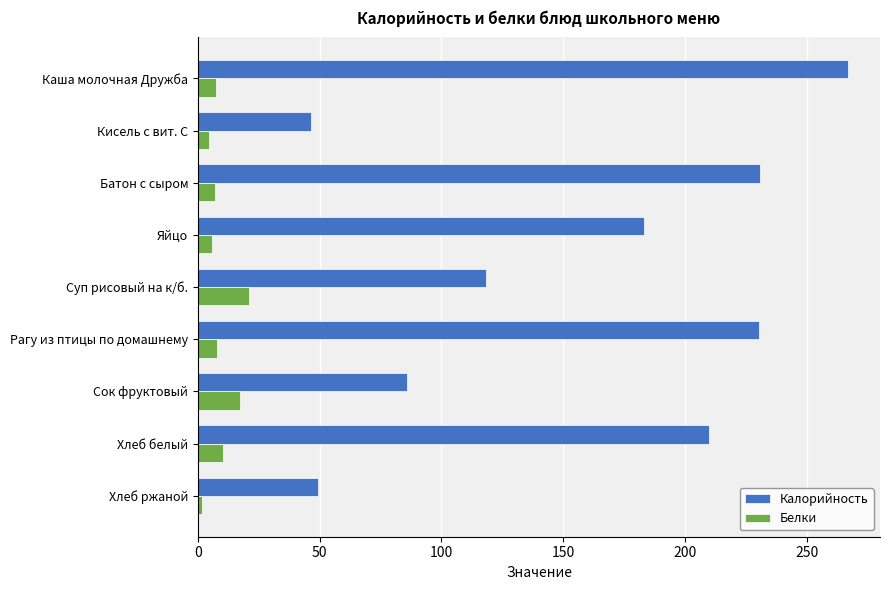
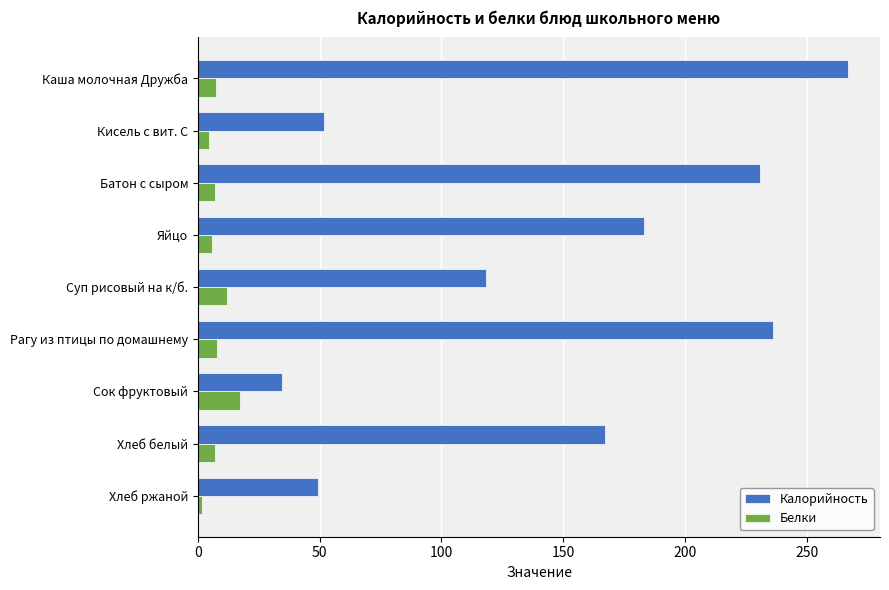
  {
    "Калорийность": {
      "Каша молочная Дружба": 267,
-     "Кисель с вит. С": 46,
+     "Кисель с вит. С": 52,
      "Батон с сыром": 231,
      "Яйцо": 183,
      "Суп рисовый на к/б.": 119,
-     "Рагу из птицы по домашнему": 230,
-     "Сок фруктовый": 86,
-     "Хлеб белый": 210,
+     "Рагу из птицы по домашнему": 236,
+     "Сок фруктовый": 35,
+     "Хлеб белый": 167,
      "Хлеб ржаной": 49
    },
    "Белки": {
      "Каша молочная Дружба": 8,
      "Кисель с вит. С": 5,
      "Батон с сыром": 7,
      "Яйцо": 6,
-     "Суп рисовый на к/б.": 21,
+     "Суп рисовый на к/б.": 12,
      "Рагу из птицы по домашнему": 8,
      "Сок фруктовый": 17,
-     "Хлеб белый": 10,
+     "Хлеб белый": 7,
      "Хлеб ржаной": 2
    }
  }
